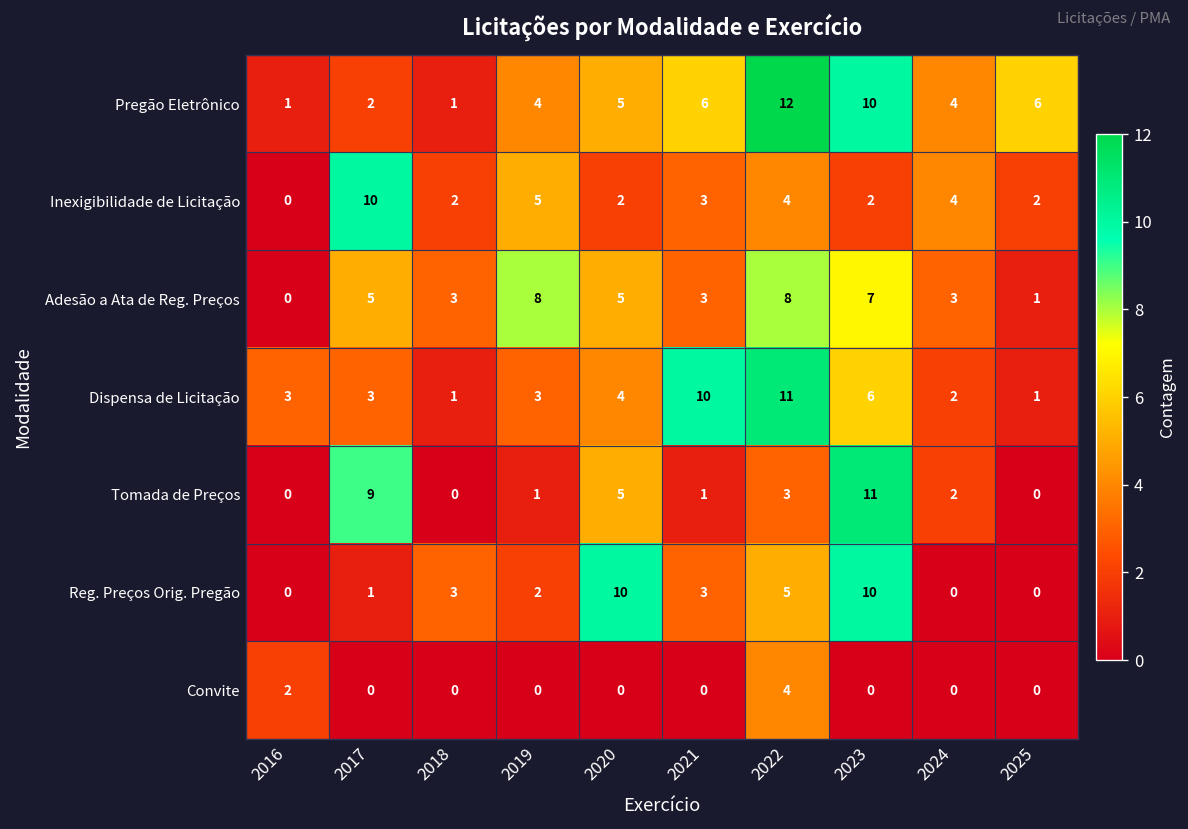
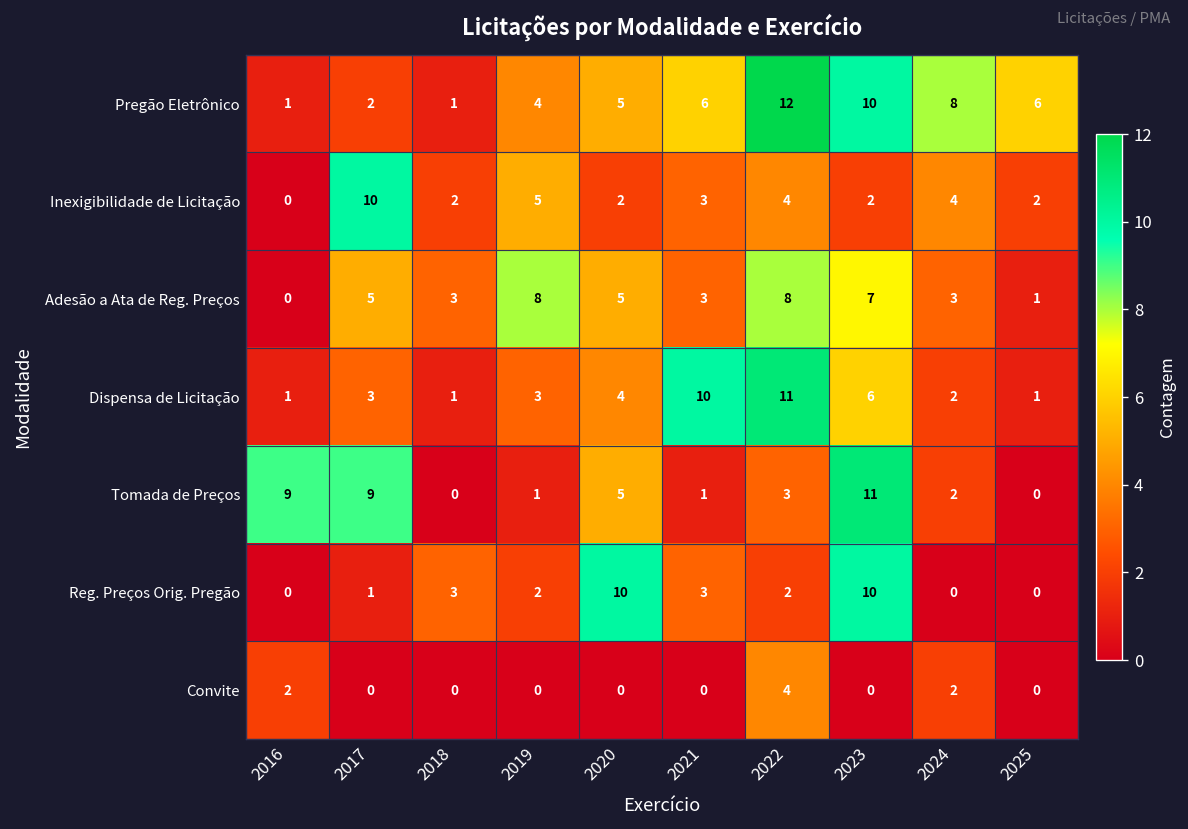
  {
    "Pregão Eletrônico": {
      "2016": 1,
      "2017": 2,
      "2018": 1,
      "2019": 4,
      "2020": 5,
      "2021": 6,
      "2022": 12,
      "2023": 10,
-     "2024": 4,
+     "2024": 8,
      "2025": 6
    },
    "Inexigibilidade de Licitação": {
      "2016": 0,
      "2017": 10,
      "2018": 2,
      "2019": 5,
      "2020": 2,
      "2021": 3,
      "2022": 4,
      "2023": 2,
      "2024": 4,
      "2025": 2
    },
    "Adesão a Ata de Reg. Preços": {
      "2016": 0,
      "2017": 5,
      "2018": 3,
      "2019": 8,
      "2020": 5,
      "2021": 3,
      "2022": 8,
      "2023": 7,
      "2024": 3,
      "2025": 1
    },
    "Dispensa de Licitação": {
-     "2016": 3,
+     "2016": 1,
      "2017": 3,
      "2018": 1,
      "2019": 3,
      "2020": 4,
      "2021": 10,
      "2022": 11,
      "2023": 6,
      "2024": 2,
      "2025": 1
    },
    "Tomada de Preços": {
-     "2016": 0,
+     "2016": 9,
      "2017": 9,
      "2018": 0,
      "2019": 1,
      "2020": 5,
      "2021": 1,
      "2022": 3,
      "2023": 11,
      "2024": 2,
      "2025": 0
    },
    "Reg. Preços Orig. Pregão": {
      "2016": 0,
      "2017": 1,
      "2018": 3,
      "2019": 2,
      "2020": 10,
      "2021": 3,
-     "2022": 5,
+     "2022": 2,
      "2023": 10,
      "2024": 0,
      "2025": 0
    },
    "Convite": {
      "2016": 2,
      "2017": 0,
      "2018": 0,
      "2019": 0,
      "2020": 0,
      "2021": 0,
      "2022": 4,
      "2023": 0,
-     "2024": 0,
+     "2024": 2,
      "2025": 0
    }
  }
